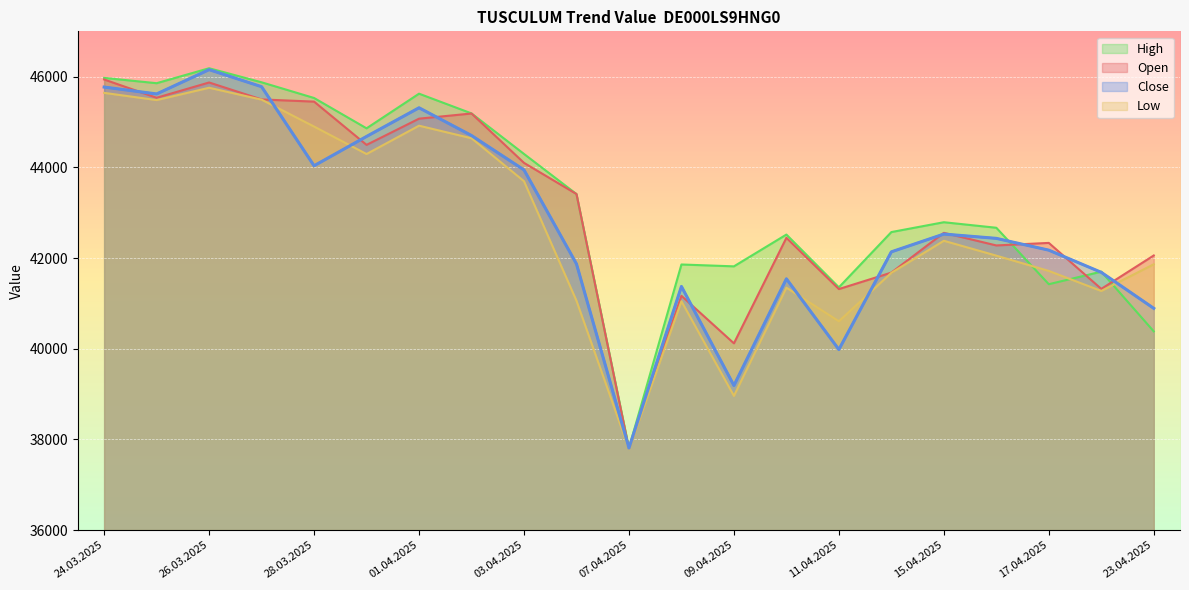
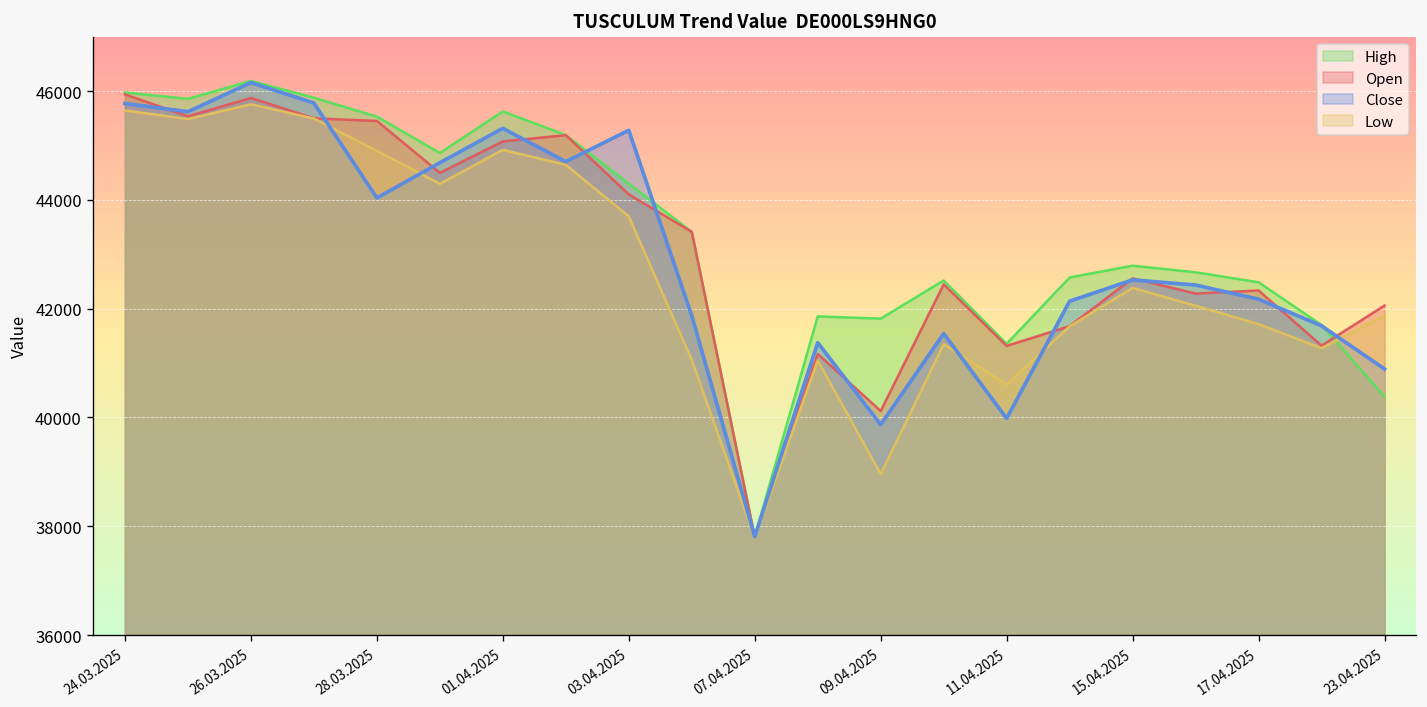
  {
    "High": {
      "28.03.2025": 45500,
      "01.04.2025": 45600,
      "03.04.2025": 44300,
      "09.04.2025": 41800,
      "15.04.2025": 42800,
-     "17.04.2025": 41400,
+     "17.04.2025": 42500,
      "23.04.2025": 40400
    },
    "Close": {
      "24.03.2025": 45800,
      "28.03.2025": 44000,
      "01.04.2025": 45300,
-     "03.04.2025": 43900,
-     "09.04.2025": 39200,
+     "03.04.2025": 45300,
+     "09.04.2025": 39900,
      "11.04.2025": 40000,
      "17.04.2025": 42200,
      "23.04.2025": 40900
    }
  }
